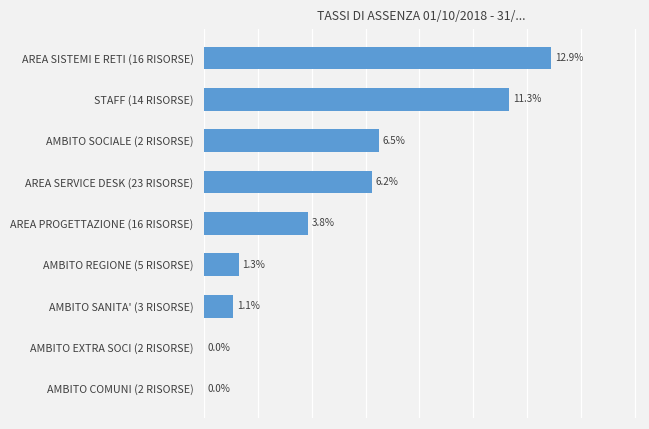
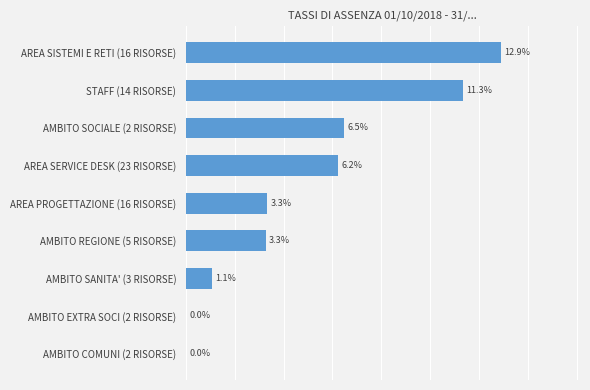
  {
    "AREA SISTEMI E RETI (16 RISORSE)": "12.9%",
    "STAFF (14 RISORSE)": "11.3%",
    "AMBITO SOCIALE (2 RISORSE)": "6.5%",
    "AREA SERVICE DESK (23 RISORSE)": "6.2%",
-   "AREA PROGETTAZIONE (16 RISORSE)": "3.8%",
-   "AMBITO REGIONE (5 RISORSE)": "1.3%",
+   "AREA PROGETTAZIONE (16 RISORSE)": "3.3%",
+   "AMBITO REGIONE (5 RISORSE)": "3.3%",
    "AMBITO SANITA' (3 RISORSE)": "1.1%",
    "AMBITO EXTRA SOCI (2 RISORSE)": "0.0%",
    "AMBITO COMUNI (2 RISORSE)": "0.0%"
  }
